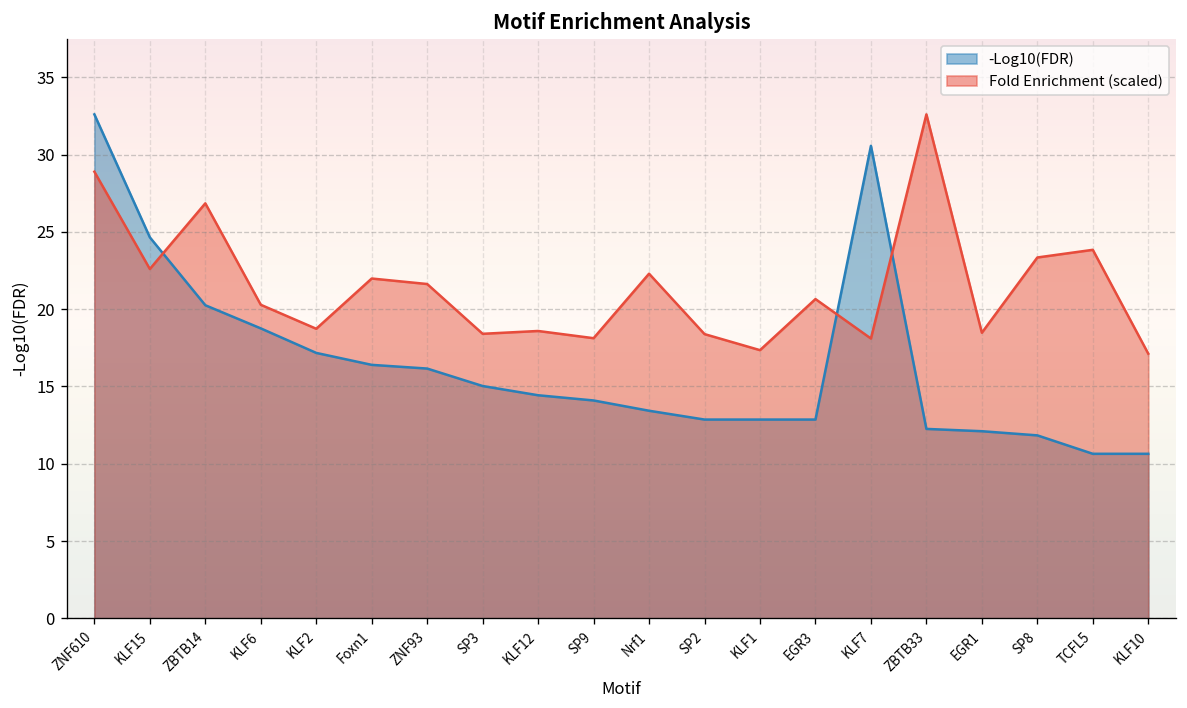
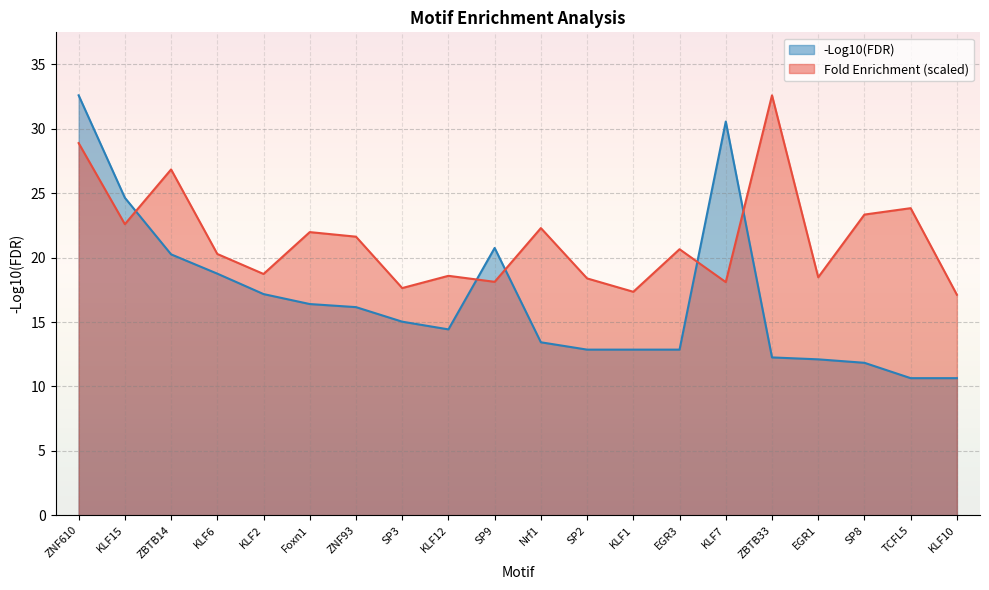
  {
    "-Log10(FDR)": {
      "ZNF610": 32.6,
      "KLF15": 24.6,
      "ZBTB14": 20.3,
      "KLF6": 18.8,
      "KLF2": 17.2,
      "Foxn1": 16.4,
      "ZNF93": 16.2,
      "SP3": 15.0,
      "KLF12": 14.4,
-     "SP9": 14.1,
+     "SP9": 20.8,
      "Nrf1": 13.4,
      "SP2": 12.9,
      "KLF1": 12.9,
      "EGR3": 12.9,
      "KLF7": 30.6,
      "ZBTB33": 12.3,
      "EGR1": 12.1,
      "SP8": 11.8,
      "TCFL5": 10.6,
      "KLF10": 10.6
    },
    "Fold Enrichment (scaled)": {
      "ZNF610": 28.9,
      "KLF15": 22.6,
      "ZBTB14": 26.8,
      "KLF6": 20.3,
      "KLF2": 18.7,
      "Foxn1": 22.0,
      "ZNF93": 21.6,
-     "SP3": 18.4,
+     "SP3": 17.6,
      "KLF12": 18.6,
      "SP9": 18.1,
      "Nrf1": 22.3,
      "SP2": 18.4,
      "KLF1": 17.3,
      "EGR3": 20.7,
      "KLF7": 18.1,
      "ZBTB33": 32.6,
      "EGR1": 18.5,
      "SP8": 23.3,
      "TCFL5": 23.8,
      "KLF10": 17.1
    }
  }
